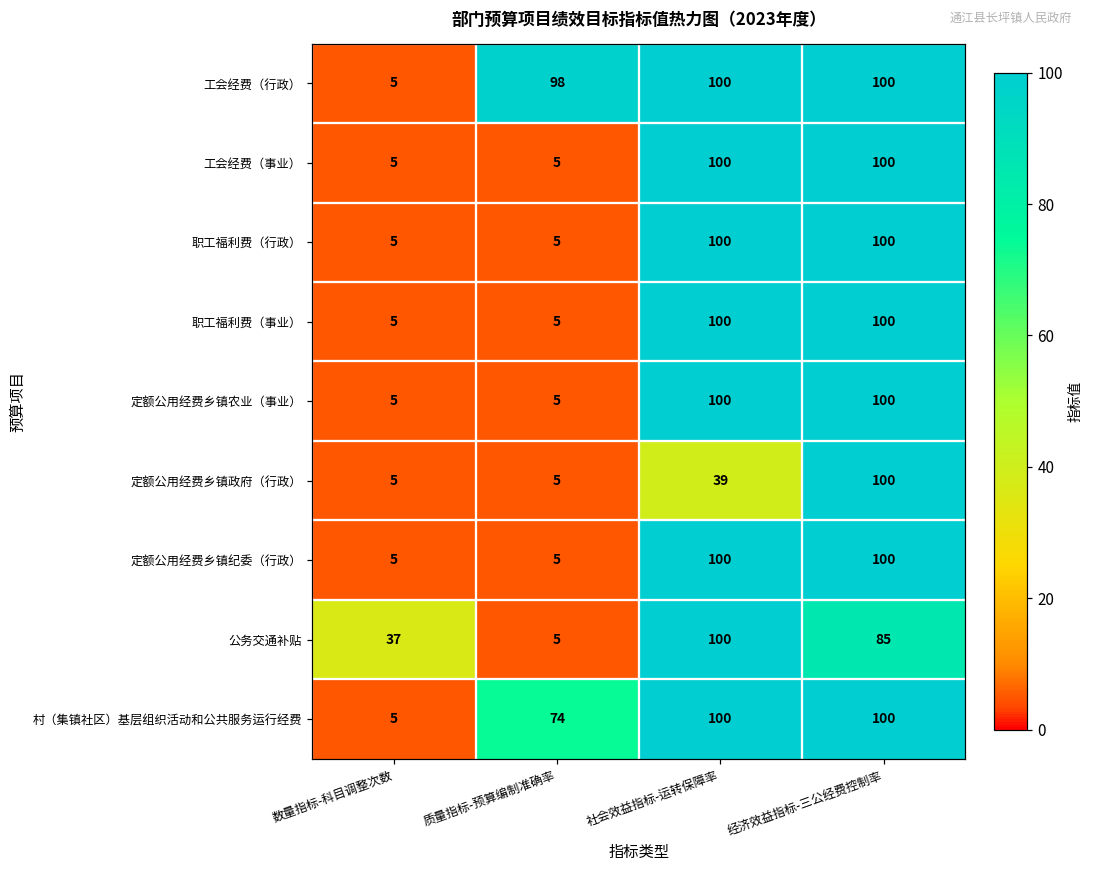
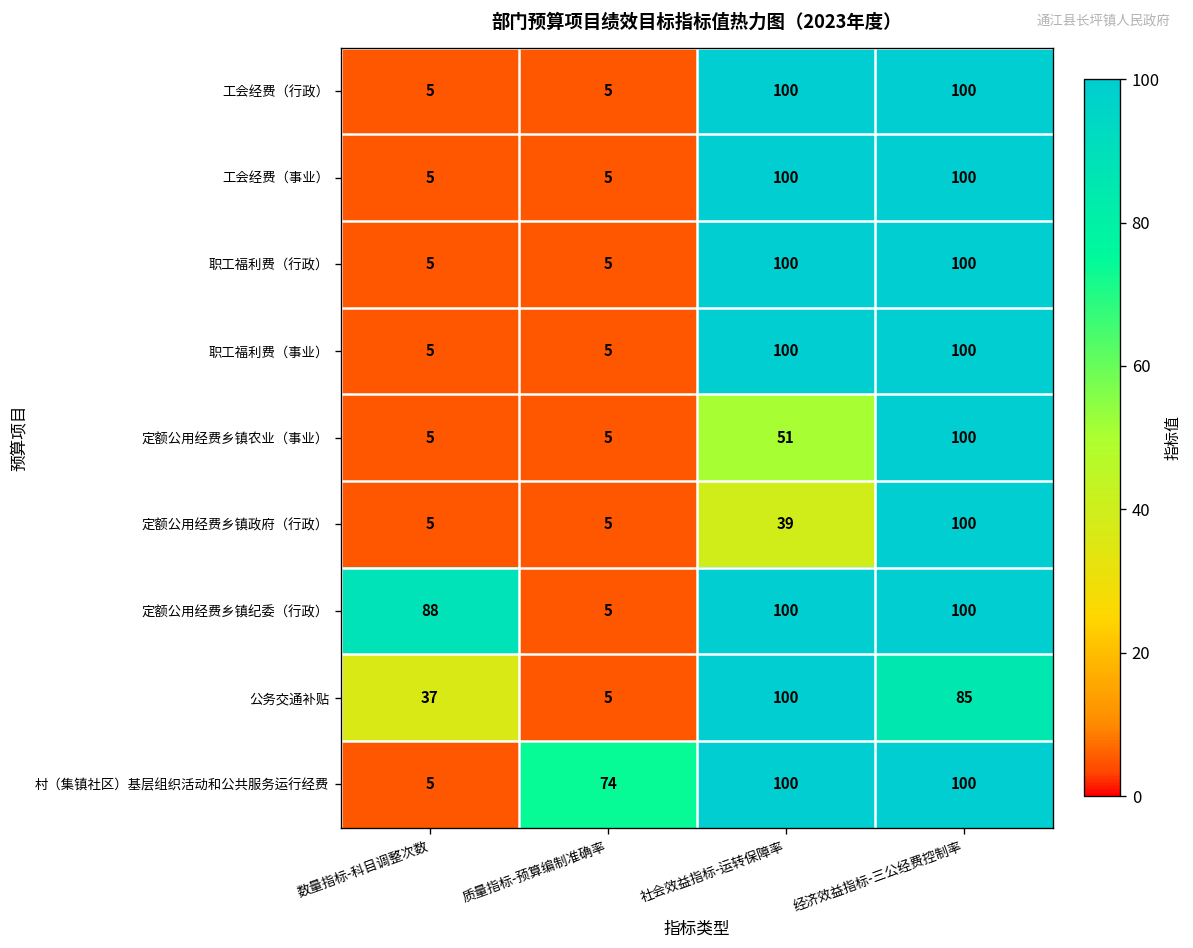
  {
    "工会经费（行政）": {
      "数量指标-科目调整次数": 5,
-     "质量指标-预算编制准确率": 98,
+     "质量指标-预算编制准确率": 5,
      "社会效益指标-运转保障率": 100,
      "经济效益指标-三公经费控制率": 100
    },
    "工会经费（事业）": {
      "数量指标-科目调整次数": 5,
      "质量指标-预算编制准确率": 5,
      "社会效益指标-运转保障率": 100,
      "经济效益指标-三公经费控制率": 100
    },
    "职工福利费（行政）": {
      "数量指标-科目调整次数": 5,
      "质量指标-预算编制准确率": 5,
      "社会效益指标-运转保障率": 100,
      "经济效益指标-三公经费控制率": 100
    },
    "职工福利费（事业）": {
      "数量指标-科目调整次数": 5,
      "质量指标-预算编制准确率": 5,
      "社会效益指标-运转保障率": 100,
      "经济效益指标-三公经费控制率": 100
    },
    "定额公用经费乡镇农业（事业）": {
      "数量指标-科目调整次数": 5,
      "质量指标-预算编制准确率": 5,
-     "社会效益指标-运转保障率": 100,
+     "社会效益指标-运转保障率": 51,
      "经济效益指标-三公经费控制率": 100
    },
    "定额公用经费乡镇政府（行政）": {
      "数量指标-科目调整次数": 5,
      "质量指标-预算编制准确率": 5,
      "社会效益指标-运转保障率": 39,
      "经济效益指标-三公经费控制率": 100
    },
    "定额公用经费乡镇纪委（行政）": {
-     "数量指标-科目调整次数": 5,
+     "数量指标-科目调整次数": 88,
      "质量指标-预算编制准确率": 5,
      "社会效益指标-运转保障率": 100,
      "经济效益指标-三公经费控制率": 100
    },
    "公务交通补贴": {
      "数量指标-科目调整次数": 37,
      "质量指标-预算编制准确率": 5,
      "社会效益指标-运转保障率": 100,
      "经济效益指标-三公经费控制率": 85
    },
    "村（集镇社区）基层组织活动和公共服务运行经费": {
      "数量指标-科目调整次数": 5,
      "质量指标-预算编制准确率": 74,
      "社会效益指标-运转保障率": 100,
      "经济效益指标-三公经费控制率": 100
    }
  }
